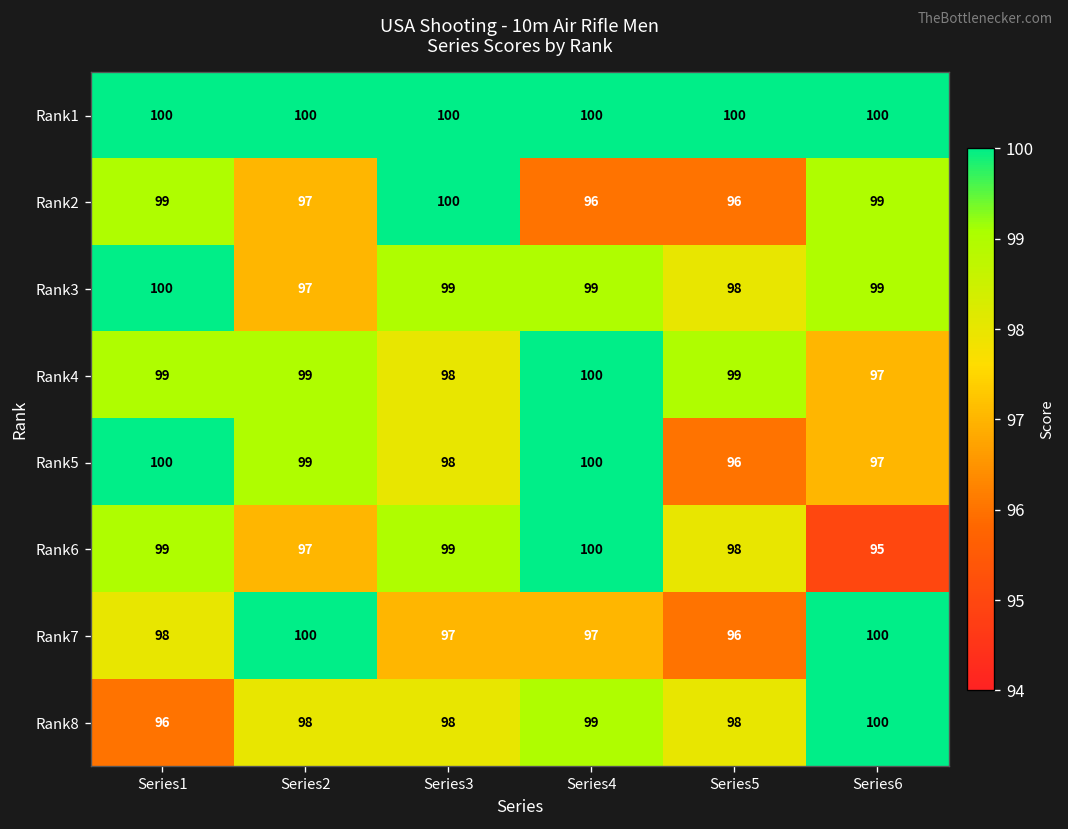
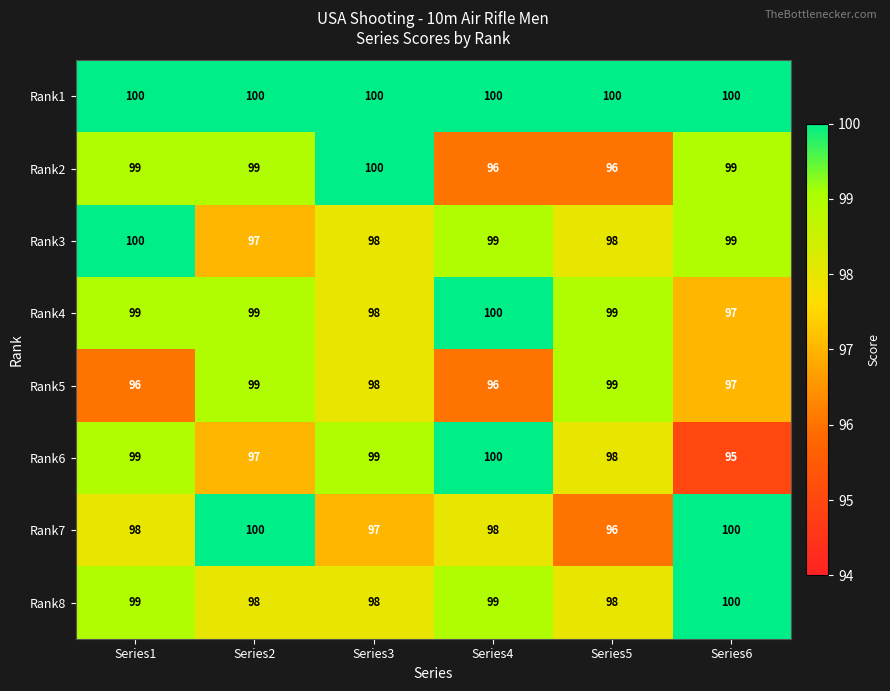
  {
    "Rank1": {
      "Series1": 100,
      "Series2": 100,
      "Series3": 100,
      "Series4": 100,
      "Series5": 100,
      "Series6": 100
    },
    "Rank2": {
      "Series1": 99,
-     "Series2": 97,
+     "Series2": 99,
      "Series3": 100,
      "Series4": 96,
      "Series5": 96,
      "Series6": 99
    },
    "Rank3": {
      "Series1": 100,
      "Series2": 97,
-     "Series3": 99,
+     "Series3": 98,
      "Series4": 99,
      "Series5": 98,
      "Series6": 99
    },
    "Rank4": {
      "Series1": 99,
      "Series2": 99,
      "Series3": 98,
      "Series4": 100,
      "Series5": 99,
      "Series6": 97
    },
    "Rank5": {
-     "Series1": 100,
+     "Series1": 96,
      "Series2": 99,
      "Series3": 98,
-     "Series4": 100,
-     "Series5": 96,
+     "Series4": 96,
+     "Series5": 99,
      "Series6": 97
    },
    "Rank6": {
      "Series1": 99,
      "Series2": 97,
      "Series3": 99,
      "Series4": 100,
      "Series5": 98,
      "Series6": 95
    },
    "Rank7": {
      "Series1": 98,
      "Series2": 100,
      "Series3": 97,
-     "Series4": 97,
+     "Series4": 98,
      "Series5": 96,
      "Series6": 100
    },
    "Rank8": {
-     "Series1": 96,
+     "Series1": 99,
      "Series2": 98,
      "Series3": 98,
      "Series4": 99,
      "Series5": 98,
      "Series6": 100
    }
  }
